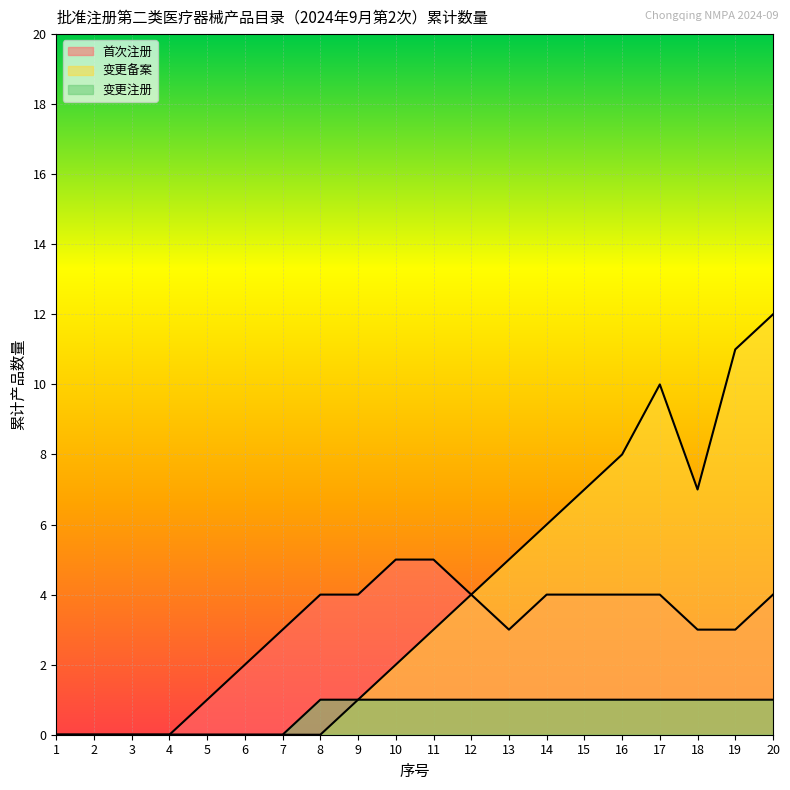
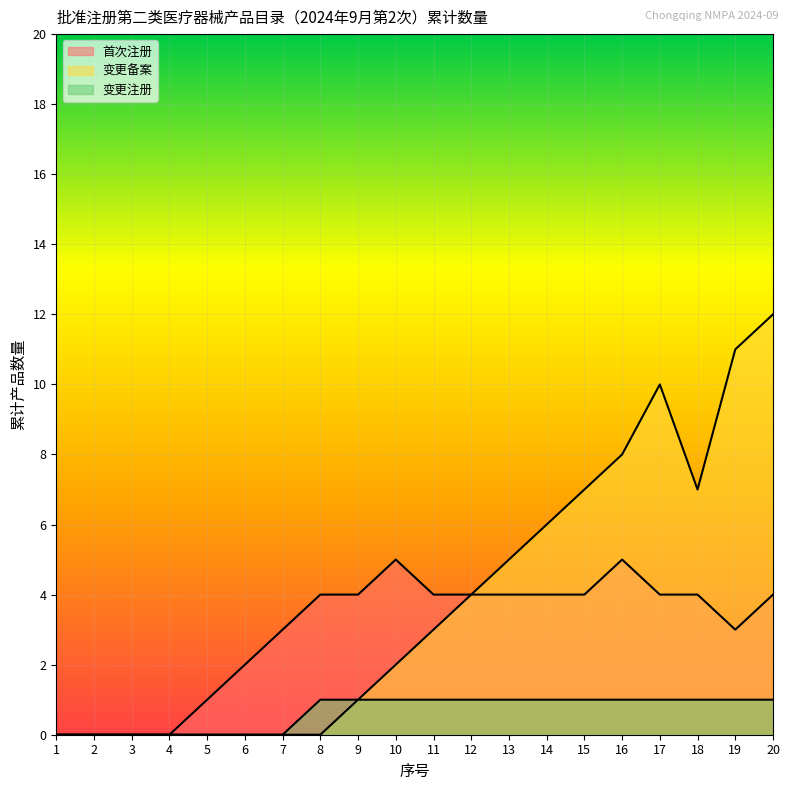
  {
    "首次注册": {
      "5": 1,
      "6": 2,
      "7": 3,
      "8": 4,
      "9": 4,
      "10": 5,
-     "11": 5,
-     "13": 3,
+     "11": 4,
+     "13": 4,
      "14": 4,
      "15": 4,
-     "16": 4,
+     "16": 5,
      "17": 4,
-     "18": 3,
+     "18": 4,
      "19": 3,
      "20": 4
    },
    "变更备案": {
      "8": 0,
      "10": 2,
      "11": 3,
      "13": 5,
      "14": 6,
      "15": 7,
      "16": 8,
      "17": 10,
      "18": 7,
      "19": 11,
      "20": 12
    },
    "变更注册": {
      "8": 1,
      "10": 1,
      "11": 1,
      "12": 1,
      "13": 1,
      "14": 1,
      "15": 1,
      "16": 1,
      "17": 1,
      "18": 1,
      "19": 1,
      "20": 1
    }
  }
